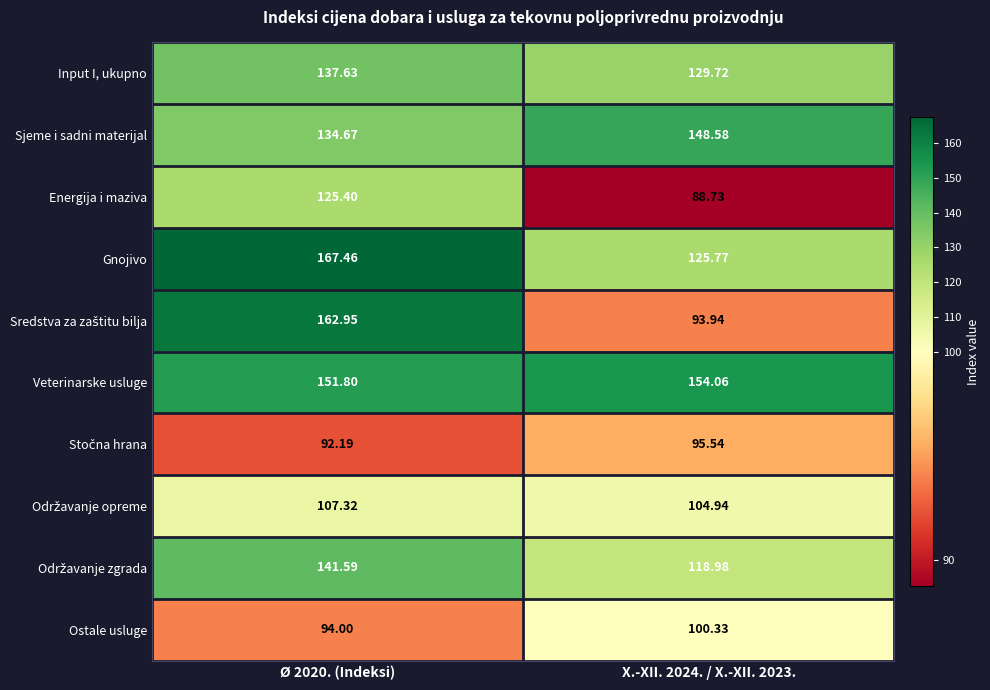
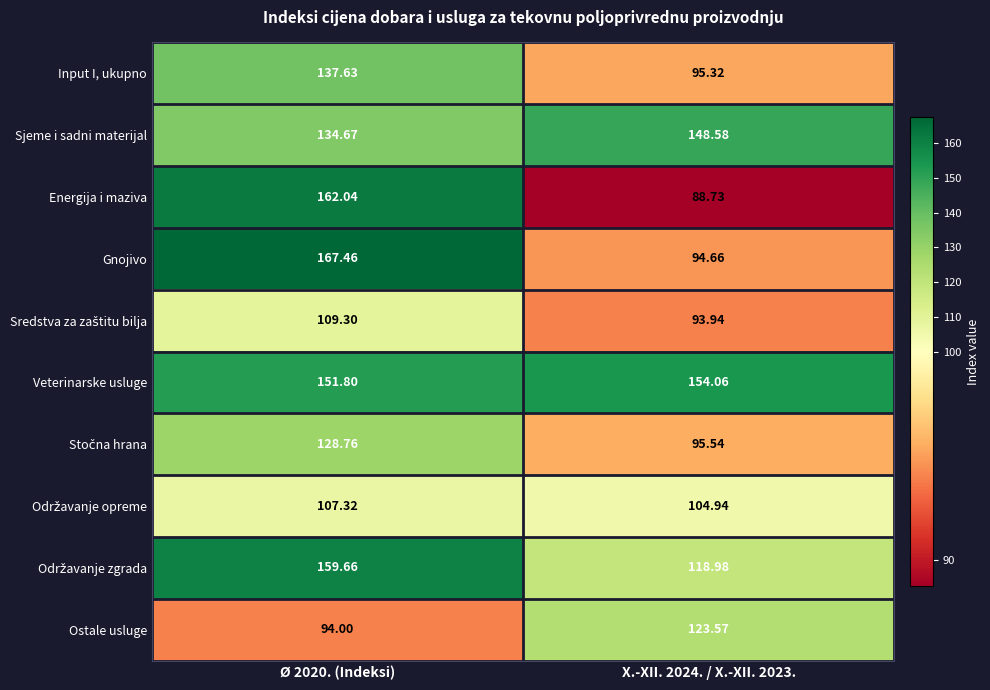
  {
    "Input I, ukupno": {
      "Ø 2020. (Indeksi)": 137.63,
-     "X.-XII. 2024. / X.-XII. 2023.": 129.72
+     "X.-XII. 2024. / X.-XII. 2023.": 95.32
    },
    "Sjeme i sadni materijal": {
      "Ø 2020. (Indeksi)": 134.67,
      "X.-XII. 2024. / X.-XII. 2023.": 148.58
    },
    "Energija i maziva": {
-     "Ø 2020. (Indeksi)": 125.40,
+     "Ø 2020. (Indeksi)": 162.04,
      "X.-XII. 2024. / X.-XII. 2023.": 88.73
    },
    "Gnojivo": {
      "Ø 2020. (Indeksi)": 167.46,
-     "X.-XII. 2024. / X.-XII. 2023.": 125.77
+     "X.-XII. 2024. / X.-XII. 2023.": 94.66
    },
    "Sredstva za zaštitu bilja": {
-     "Ø 2020. (Indeksi)": 162.95,
+     "Ø 2020. (Indeksi)": 109.30,
      "X.-XII. 2024. / X.-XII. 2023.": 93.94
    },
    "Veterinarske usluge": {
      "Ø 2020. (Indeksi)": 151.80,
      "X.-XII. 2024. / X.-XII. 2023.": 154.06
    },
    "Stočna hrana": {
-     "Ø 2020. (Indeksi)": 92.19,
+     "Ø 2020. (Indeksi)": 128.76,
      "X.-XII. 2024. / X.-XII. 2023.": 95.54
    },
    "Održavanje opreme": {
      "Ø 2020. (Indeksi)": 107.32,
      "X.-XII. 2024. / X.-XII. 2023.": 104.94
    },
    "Održavanje zgrada": {
-     "Ø 2020. (Indeksi)": 141.59,
+     "Ø 2020. (Indeksi)": 159.66,
      "X.-XII. 2024. / X.-XII. 2023.": 118.98
    },
    "Ostale usluge": {
      "Ø 2020. (Indeksi)": 94.00,
-     "X.-XII. 2024. / X.-XII. 2023.": 100.33
+     "X.-XII. 2024. / X.-XII. 2023.": 123.57
    }
  }
